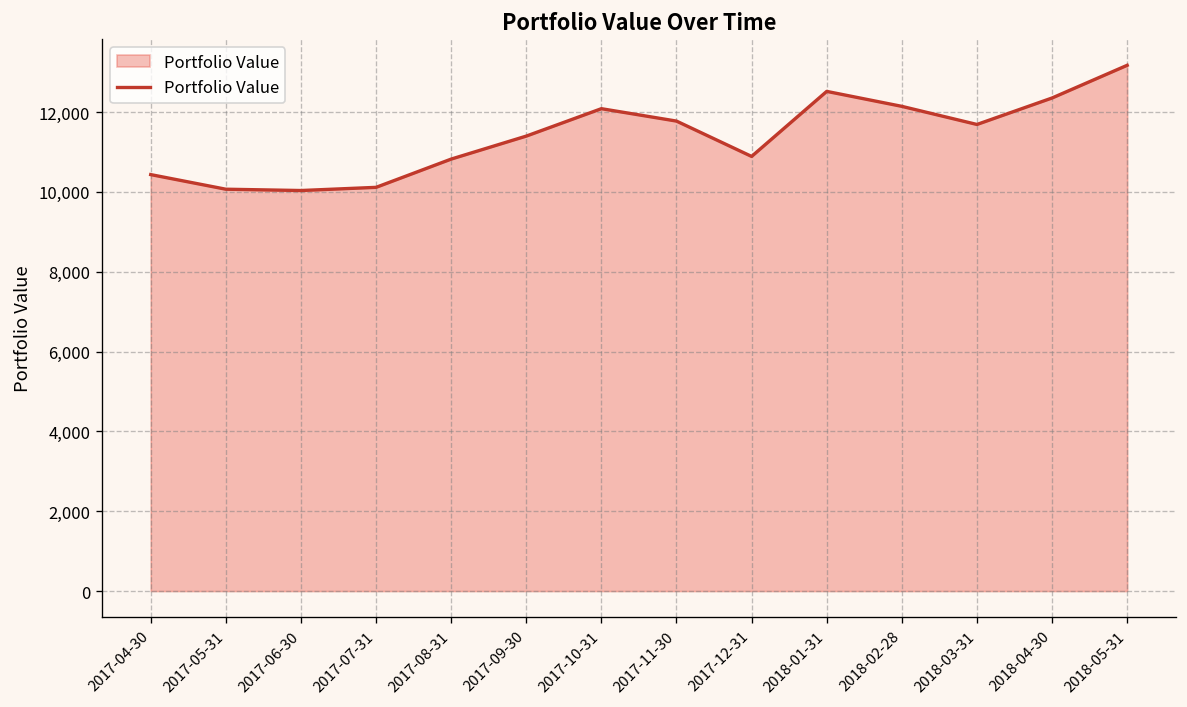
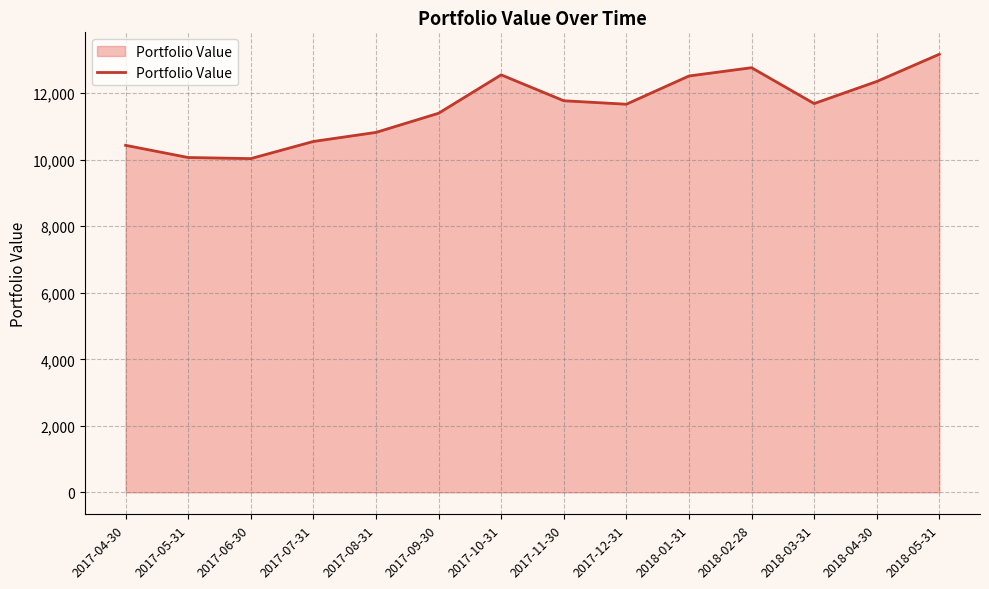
  {
    "2017-04-30": "10,400",
    "2017-05-31": "10,100",
    "2017-06-30": "10,000",
-   "2017-07-31": "10,100",
+   "2017-07-31": "10,500",
    "2017-08-31": "10,800",
    "2017-09-30": "11,400",
-   "2017-10-31": "12,100",
+   "2017-10-31": "12,600",
    "2017-11-30": "11,800",
-   "2017-12-31": "10,900",
+   "2017-12-31": "11,700",
    "2018-01-31": "12,500",
-   "2018-02-28": "12,100",
+   "2018-02-28": "12,800",
    "2018-03-31": "11,700",
    "2018-04-30": "12,400",
    "2018-05-31": "13,200"
  }
